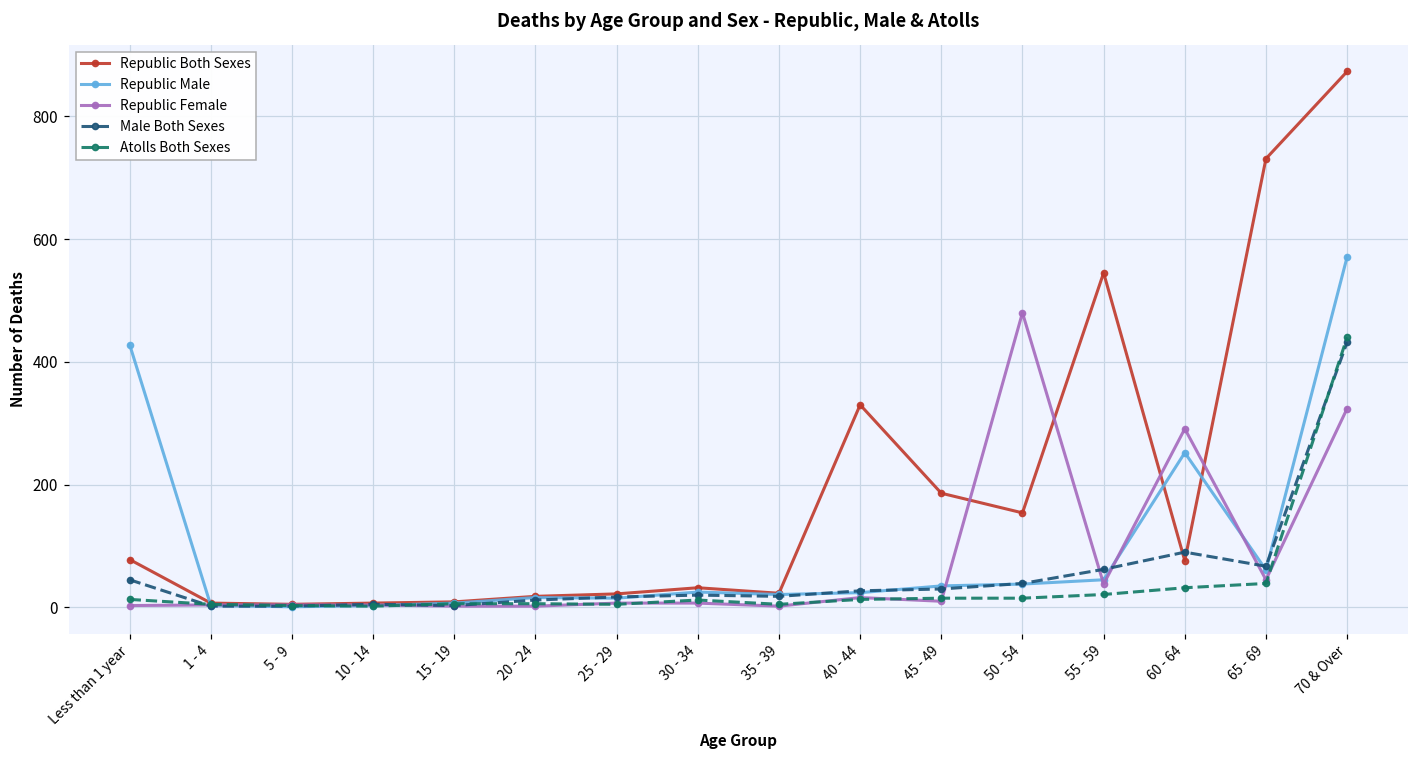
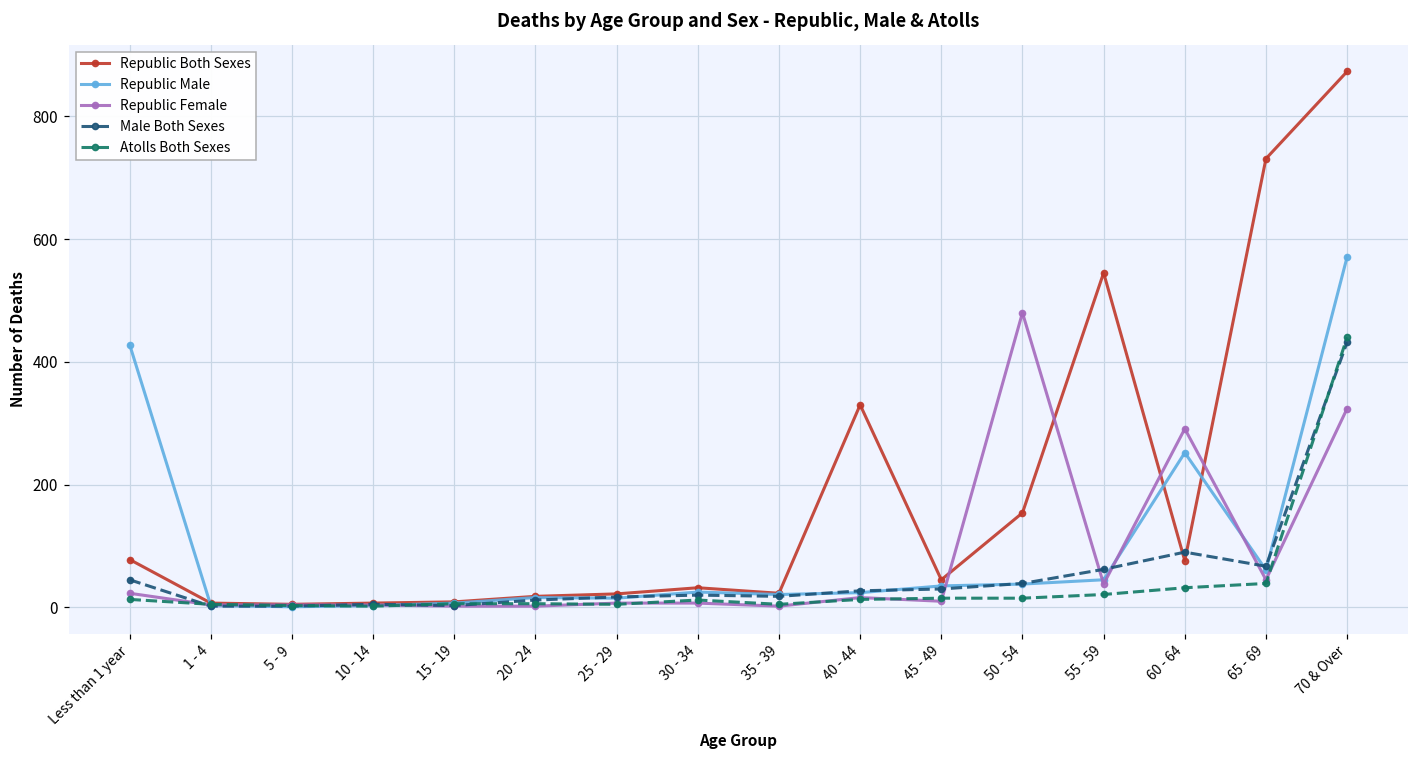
  {
    "Republic Both Sexes": {
      "Less than 1 year": 80,
      "25 - 29": 20,
      "30 - 34": 30,
      "40 - 44": 330,
-     "45 - 49": 190,
+     "45 - 49": 50,
      "50 - 54": 150,
      "55 - 59": 550,
      "60 - 64": 80,
      "65 - 69": 730,
      "70 & Over": 870
    },
    "Republic Male": {
      "Less than 1 year": 430,
      "30 - 34": 30,
      "45 - 49": 40,
      "55 - 59": 50,
      "60 - 64": 250,
      "65 - 69": 60,
      "70 & Over": 570
    },
    "Republic Female": {
-     "Less than 1 year": 0,
+     "Less than 1 year": 20,
      "30 - 34": 10,
      "45 - 49": 10,
      "50 - 54": 480,
      "55 - 59": 40,
      "60 - 64": 290,
      "65 - 69": 50,
      "70 & Over": 320
    }
  }
